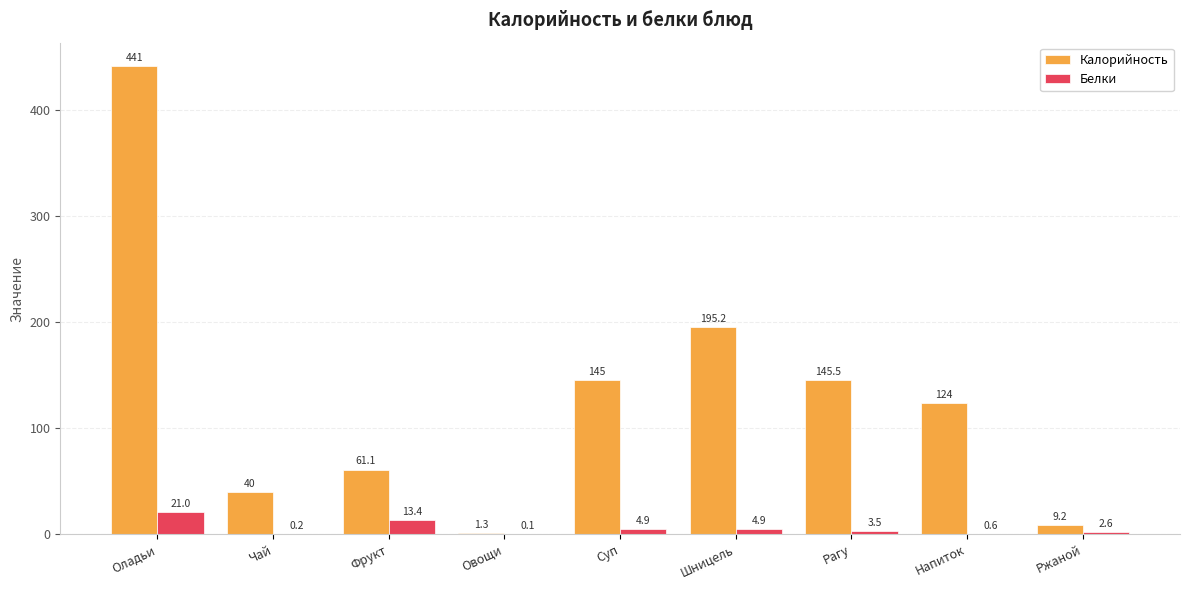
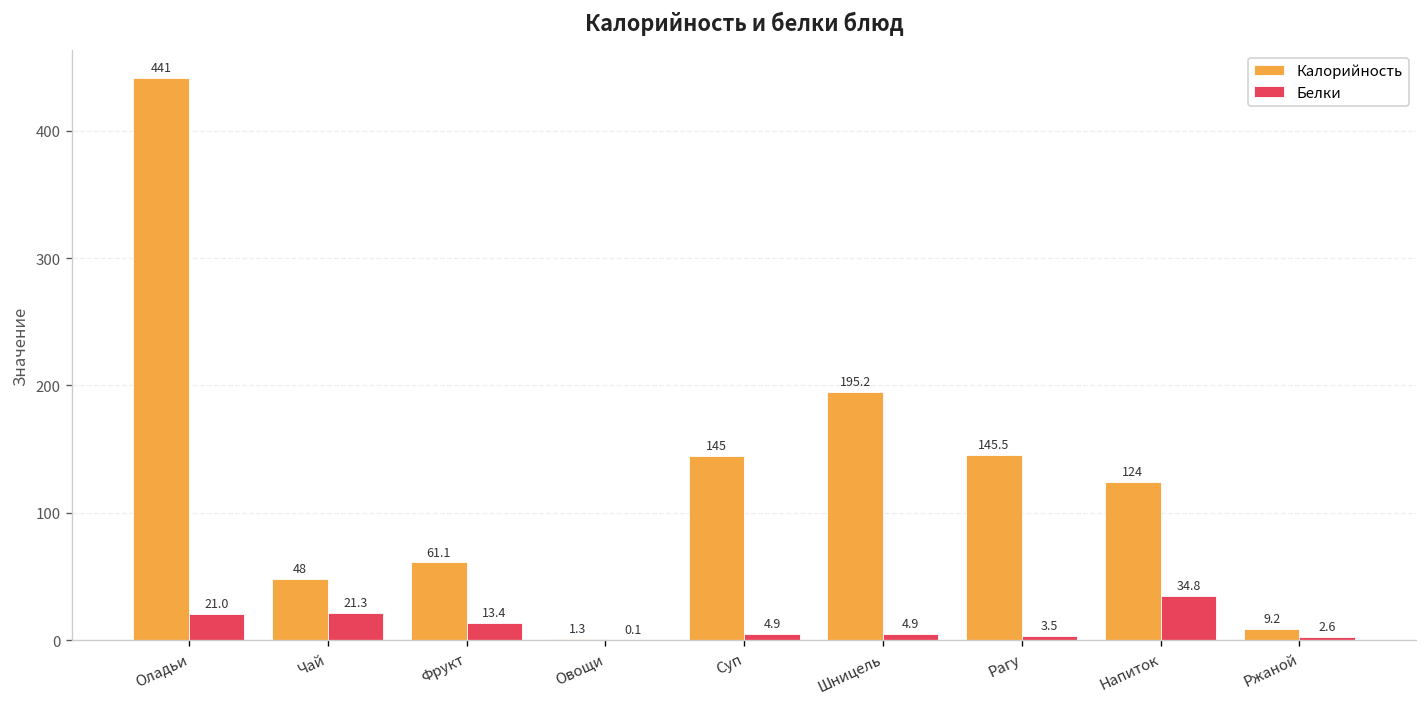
  {
    "Калорийность": {
      "Оладьи": 441,
-     "Чай": 40,
+     "Чай": 48,
      "Фрукт": 61.1,
      "Овощи": 1.3,
      "Суп": 145,
      "Шницель": 195.2,
      "Рагу": 145.5,
      "Напиток": 124,
      "Ржаной": 9.2
    },
    "Белки": {
      "Оладьи": 21.0,
-     "Чай": 0.2,
+     "Чай": 21.3,
      "Фрукт": 13.4,
      "Овощи": 0.1,
      "Суп": 4.9,
      "Шницель": 4.9,
      "Рагу": 3.5,
-     "Напиток": 0.6,
+     "Напиток": 34.8,
      "Ржаной": 2.6
    }
  }
